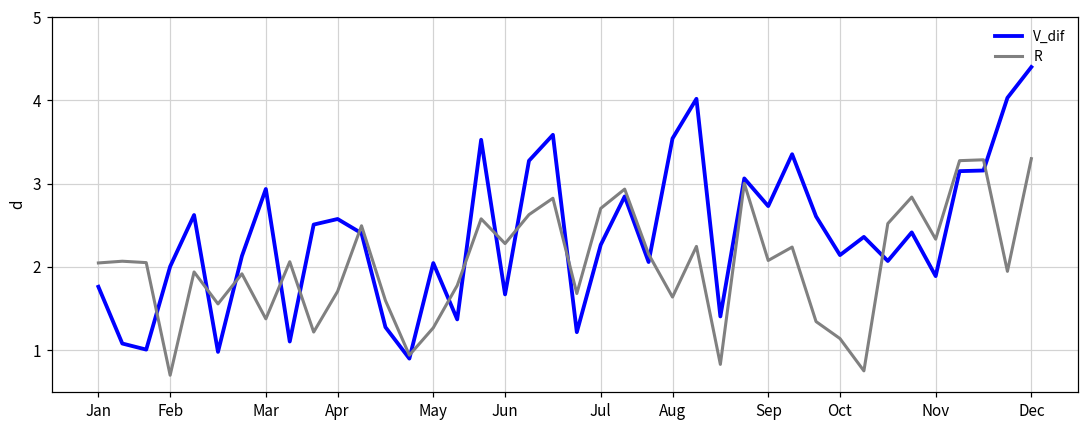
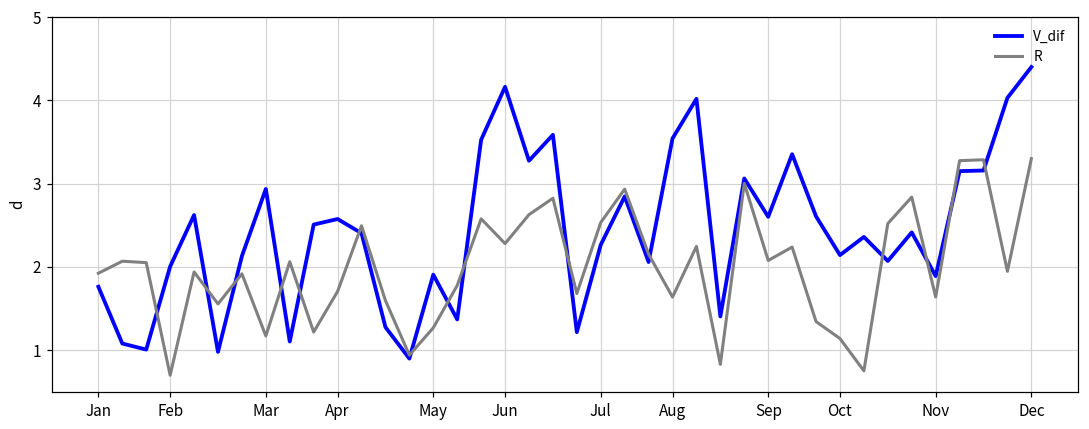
  {
    "V_dif": {
      "Jan": 1.8,
      "Feb": 2.0,
      "Mar": 2.9,
      "Apr": 2.6,
-     "May": 2.0,
-     "Jun": 1.7,
+     "May": 1.9,
+     "Jun": 4.2,
      "Jul": 2.3,
      "Aug": 3.5,
-     "Sep": 2.7,
+     "Sep": 2.6,
      "Oct": 2.1,
      "Nov": 1.9,
      "Dec": 4.4
    },
    "R": {
-     "Jan": 2.0,
+     "Jan": 1.9,
      "Feb": 0.7,
-     "Mar": 1.4,
+     "Mar": 1.2,
      "Apr": 1.7,
      "May": 1.3,
      "Jun": 2.3,
-     "Jul": 2.7,
+     "Jul": 2.5,
      "Aug": 1.6,
      "Sep": 2.1,
      "Oct": 1.1,
-     "Nov": 2.3,
+     "Nov": 1.6,
      "Dec": 3.3
    }
  }
